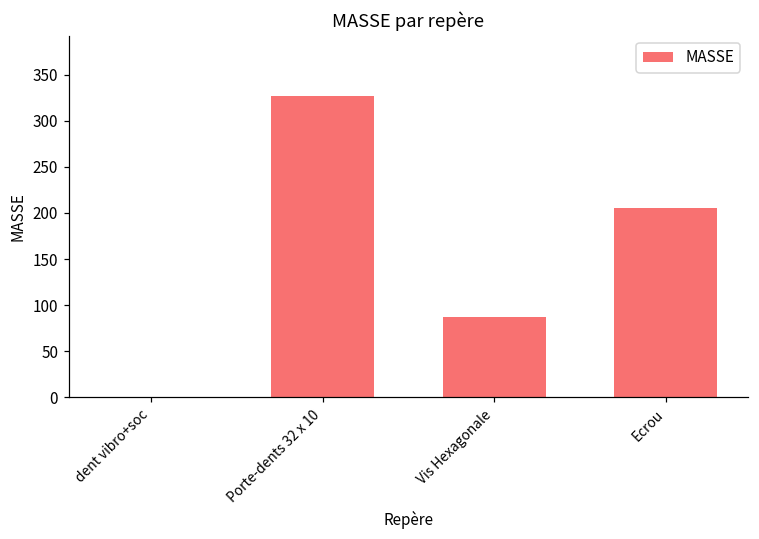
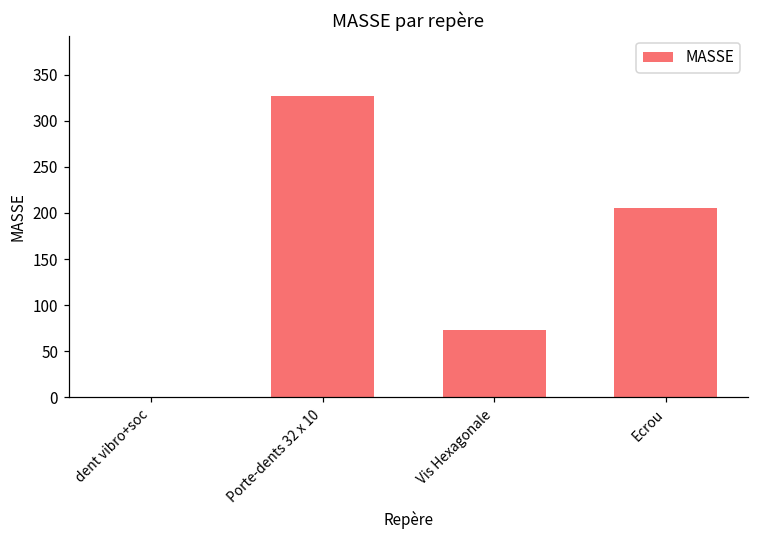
  {
    "dent vibro+soc": 0,
    "Porte-dents 32 x 10": 330,
-   "Vis Hexagonale": 90,
+   "Vis Hexagonale": 70,
    "Ecrou": 200
  }
